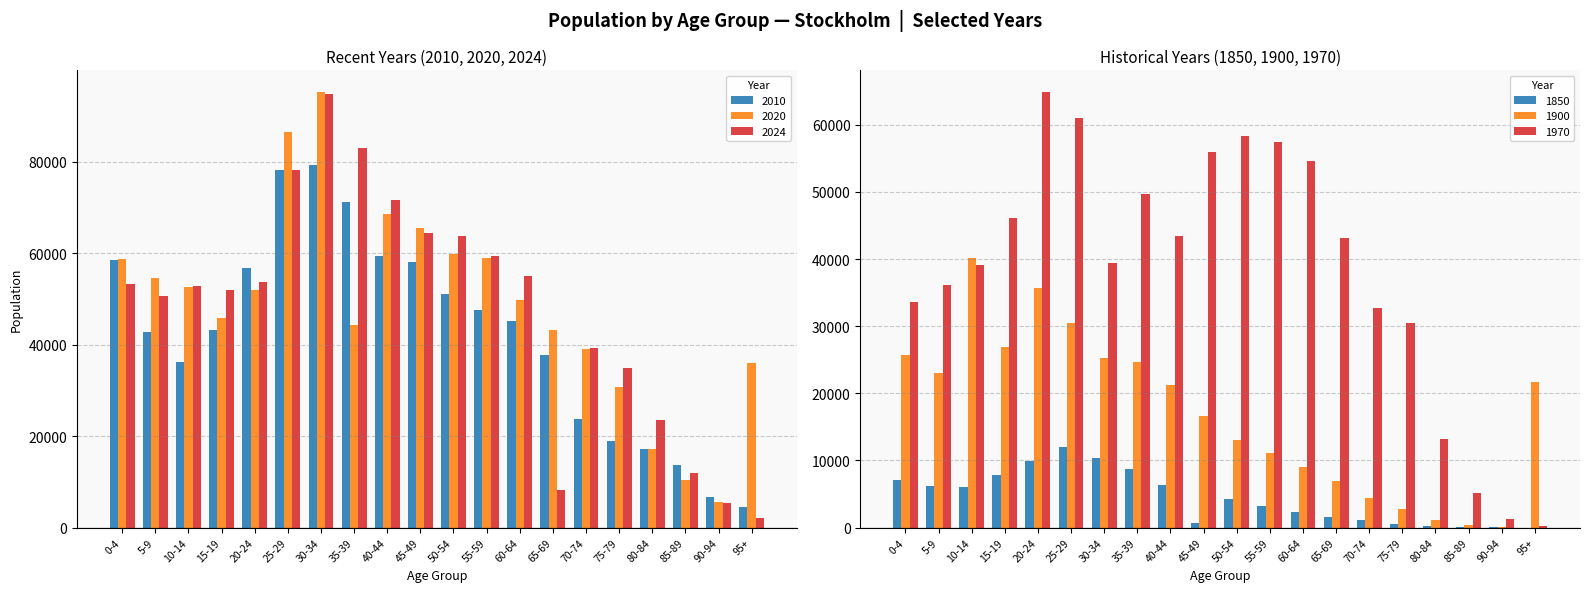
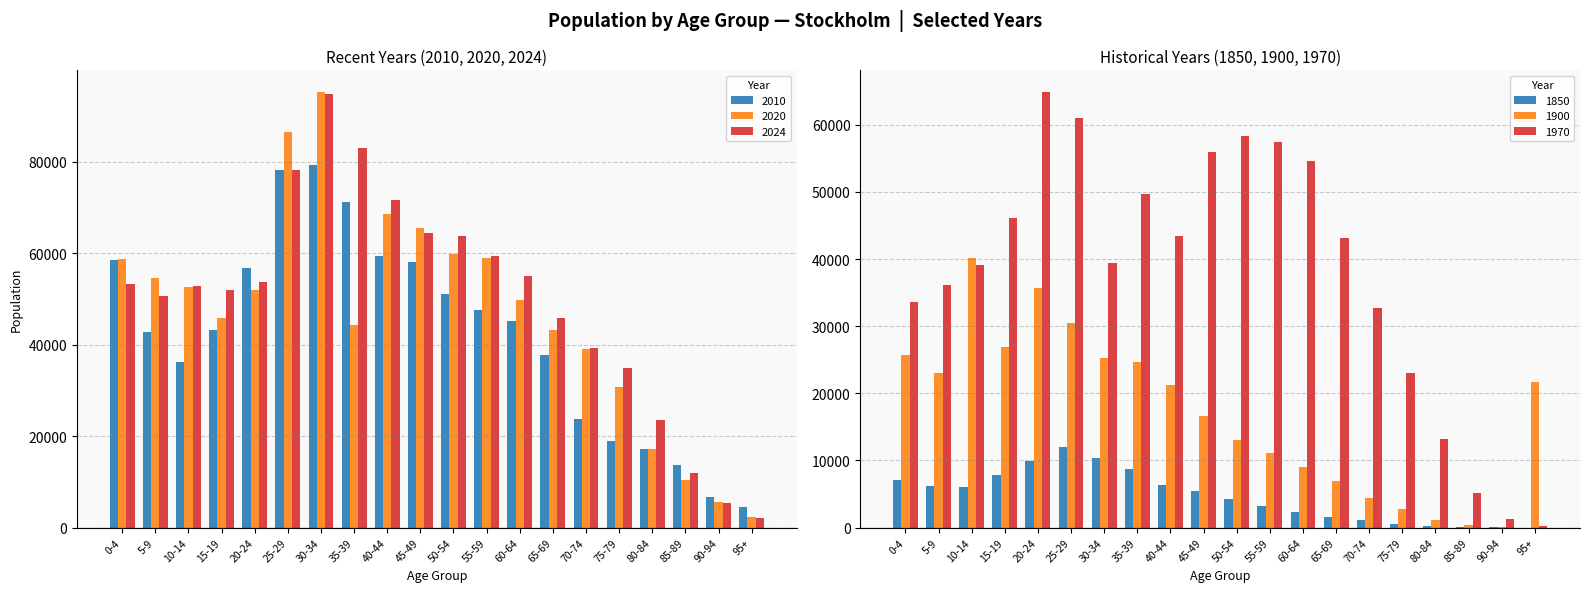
  {
    "Recent Years (2010, 2020, 2024)": {
      "2010": {
        "0-4": 58000,
        "5-9": 43000,
        "10-14": 36000,
        "15-19": 43000,
        "20-24": 57000,
        "25-29": 78000,
        "30-34": 79000,
        "35-39": 71000,
        "40-44": 59000,
        "45-49": 58000,
        "50-54": 51000,
        "55-59": 48000,
        "60-64": 45000,
        "65-69": 38000,
        "70-74": 24000,
        "75-79": 19000,
        "80-84": 17000,
        "85-89": 14000,
        "90-94": 7000,
        "95+": 5000
      },
      "2020": {
        "0-4": 59000,
        "5-9": 55000,
        "10-14": 53000,
        "15-19": 46000,
        "20-24": 52000,
        "25-29": 86000,
        "30-34": 95000,
        "35-39": 44000,
        "40-44": 69000,
        "45-49": 65000,
        "50-54": 60000,
        "55-59": 59000,
        "60-64": 50000,
        "65-69": 43000,
        "70-74": 39000,
        "75-79": 31000,
        "80-84": 17000,
        "85-89": 10000,
        "90-94": 6000,
-       "95+": 36000
+       "95+": 2000
      },
      "2024": {
        "0-4": 53000,
        "5-9": 51000,
        "10-14": 53000,
        "15-19": 52000,
        "20-24": 54000,
        "25-29": 78000,
        "30-34": 95000,
        "35-39": 83000,
        "40-44": 72000,
        "45-49": 64000,
        "50-54": 64000,
        "55-59": 59000,
        "60-64": 55000,
-       "65-69": 8000,
+       "65-69": 46000,
        "70-74": 39000,
        "75-79": 35000,
        "80-84": 23000,
        "85-89": 12000,
        "90-94": 5000,
        "95+": 2000
      }
    },
    "Historical Years (1850, 1900, 1970)": {
      "1850": {
        "0-4": 7000,
        "5-9": 6000,
        "10-14": 6000,
        "15-19": 8000,
        "20-24": 10000,
        "25-29": 12000,
        "30-34": 10000,
        "35-39": 9000,
        "40-44": 6000,
-       "45-49": 1000,
+       "45-49": 6000,
        "50-54": 4000,
        "55-59": 3000,
        "60-64": 2000,
        "65-69": 2000,
        "70-74": 1000,
        "75-79": 0
      },
      "1900": {
        "0-4": 26000,
        "5-9": 23000,
        "10-14": 40000,
        "15-19": 27000,
        "20-24": 36000,
        "25-29": 30000,
        "30-34": 25000,
        "35-39": 25000,
        "40-44": 21000,
        "45-49": 17000,
        "50-54": 13000,
        "55-59": 11000,
        "60-64": 9000,
        "65-69": 7000,
        "70-74": 4000,
        "75-79": 3000,
        "80-84": 1000,
        "85-89": 0,
        "95+": 22000
      },
      "1970": {
        "0-4": 34000,
        "5-9": 36000,
        "10-14": 39000,
        "15-19": 46000,
        "20-24": 65000,
        "25-29": 61000,
        "30-34": 39000,
        "35-39": 50000,
        "40-44": 43000,
        "45-49": 56000,
        "50-54": 58000,
        "55-59": 57000,
        "60-64": 55000,
        "65-69": 43000,
        "70-74": 33000,
-       "75-79": 30000,
+       "75-79": 23000,
        "80-84": 13000,
        "85-89": 5000,
        "90-94": 1000
      }
    }
  }
